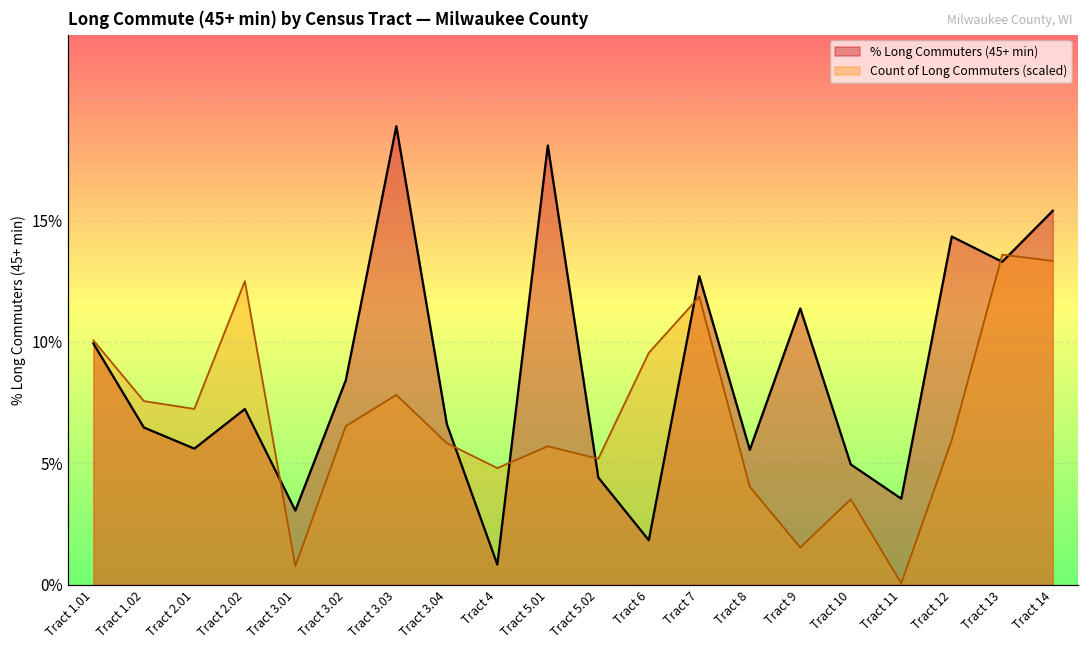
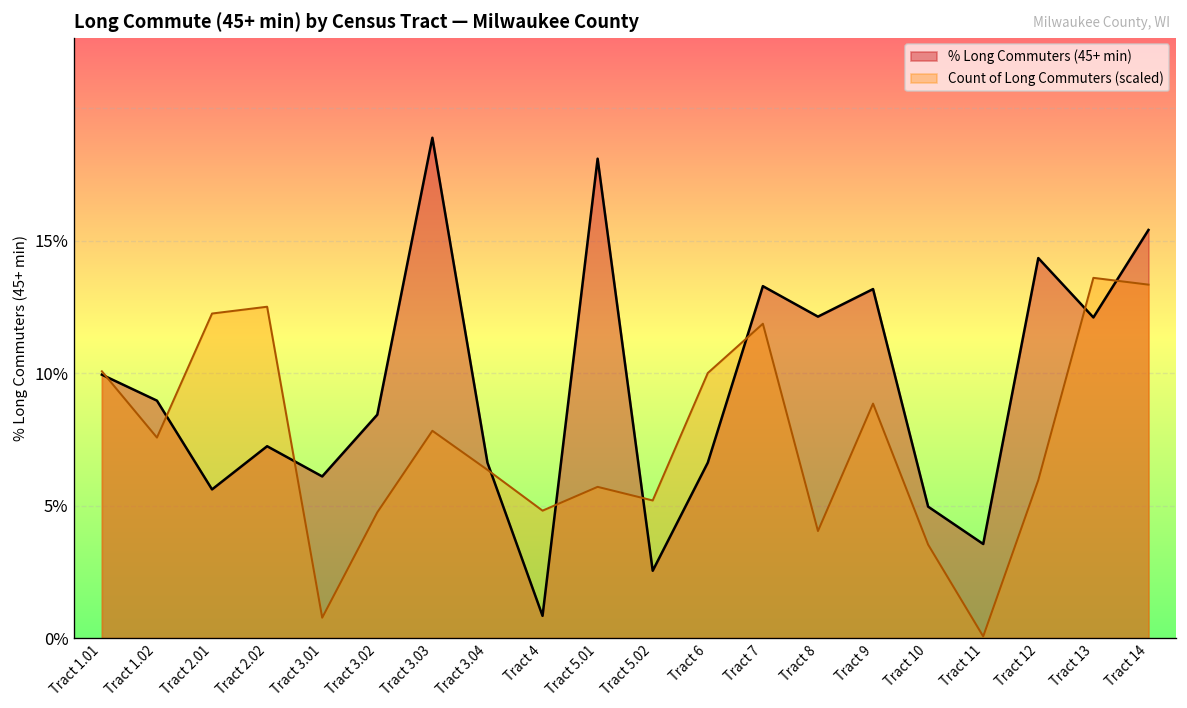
  {
    "% Long Commuters (45+ min)": {
      "Tract 1.01": "9.9%",
-     "Tract 1.02": "6.5%",
+     "Tract 1.02": "9.0%",
      "Tract 2.01": "5.6%",
      "Tract 2.02": "7.2%",
-     "Tract 3.01": "3.1%",
+     "Tract 3.01": "6.1%",
      "Tract 3.02": "8.4%",
      "Tract 3.03": "18.9%",
      "Tract 3.04": "6.6%",
      "Tract 4": "0.8%",
      "Tract 5.01": "18.1%",
-     "Tract 5.02": "4.4%",
-     "Tract 6": "1.8%",
-     "Tract 7": "12.7%",
-     "Tract 8": "5.6%",
-     "Tract 9": "11.4%",
+     "Tract 5.02": "2.5%",
+     "Tract 6": "6.6%",
+     "Tract 7": "13.3%",
+     "Tract 8": "12.1%",
+     "Tract 9": "13.2%",
      "Tract 10": "5.0%",
      "Tract 11": "3.6%",
      "Tract 12": "14.3%",
-     "Tract 13": "13.3%",
+     "Tract 13": "12.1%",
      "Tract 14": "15.4%"
    },
    "Count of Long Commuters (scaled)": {
      "Tract 1.01": "10.1%",
      "Tract 1.02": "7.6%",
-     "Tract 2.01": "7.2%",
+     "Tract 2.01": "12.2%",
      "Tract 2.02": "12.5%",
      "Tract 3.01": "0.8%",
-     "Tract 3.02": "6.5%",
+     "Tract 3.02": "4.7%",
      "Tract 3.03": "7.8%",
-     "Tract 3.04": "5.8%",
+     "Tract 3.04": "6.3%",
      "Tract 4": "4.8%",
      "Tract 5.01": "5.7%",
      "Tract 5.02": "5.2%",
-     "Tract 6": "9.6%",
+     "Tract 6": "10.0%",
      "Tract 7": "11.9%",
      "Tract 8": "4.0%",
-     "Tract 9": "1.5%",
+     "Tract 9": "8.8%",
      "Tract 10": "3.5%",
      "Tract 11": "0.1%",
      "Tract 12": "6.0%",
      "Tract 13": "13.6%",
      "Tract 14": "13.3%"
    }
  }
